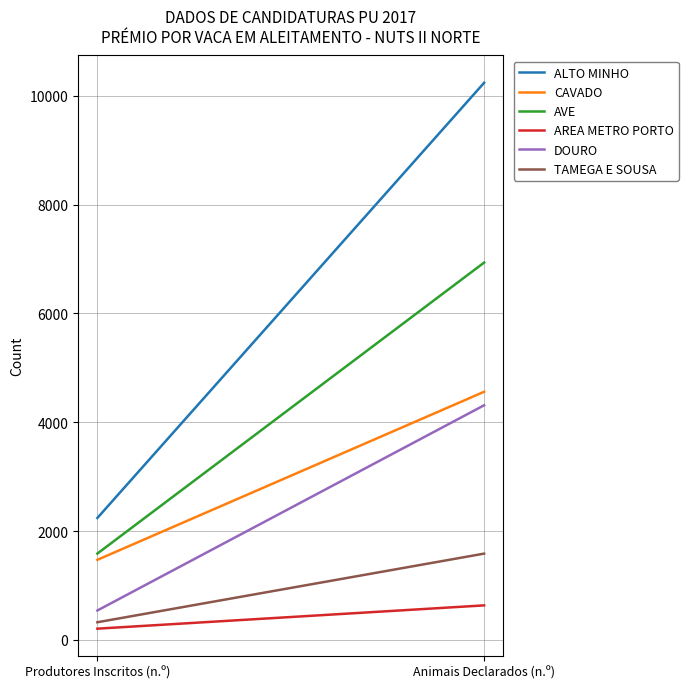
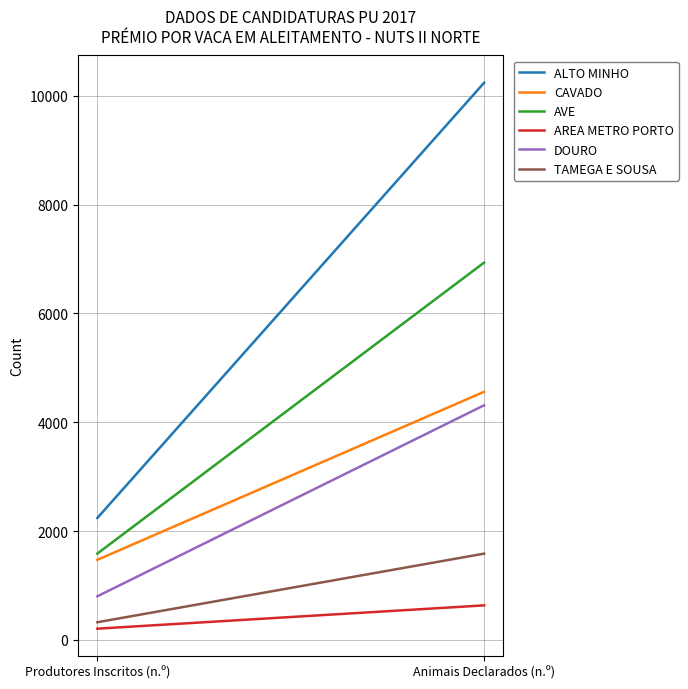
  {
    "ALTO MINHO": {
      "Produtores Inscritos (n.º)": 2200,
      "Animais Declarados (n.º)": 10200
    },
    "CAVADO": {
      "Produtores Inscritos (n.º)": 1500,
      "Animais Declarados (n.º)": 4600
    },
    "AVE": {
      "Produtores Inscritos (n.º)": 1600,
      "Animais Declarados (n.º)": 6900
    },
    "AREA METRO PORTO": {
      "Produtores Inscritos (n.º)": 200,
      "Animais Declarados (n.º)": 600
    },
    "DOURO": {
-     "Produtores Inscritos (n.º)": 500,
+     "Produtores Inscritos (n.º)": 800,
      "Animais Declarados (n.º)": 4300
    },
    "TAMEGA E SOUSA": {
      "Produtores Inscritos (n.º)": 300,
      "Animais Declarados (n.º)": 1600
    }
  }
